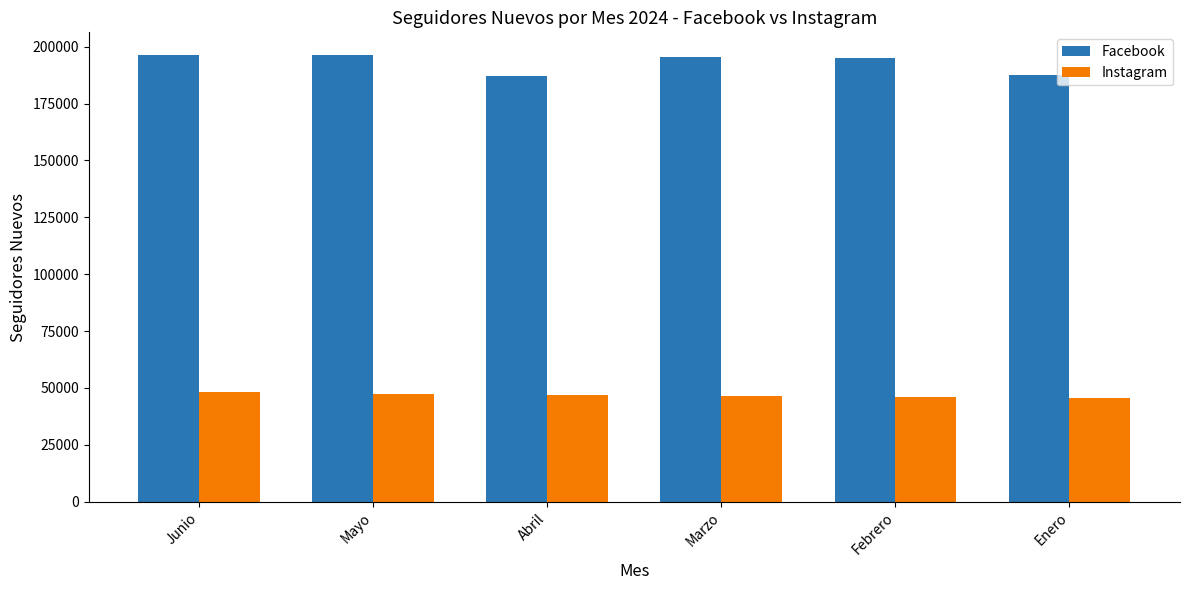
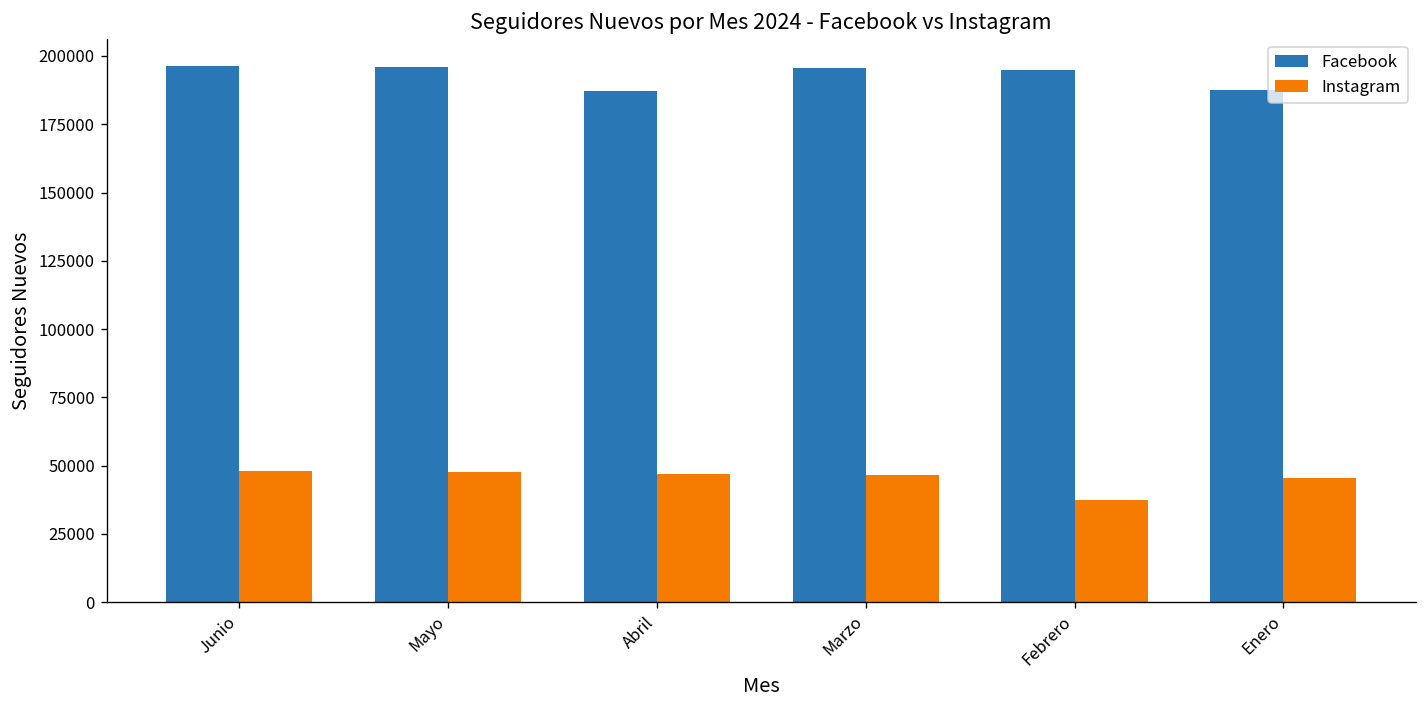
  {
    "Facebook": {
      "Junio": 196000,
      "Mayo": 196000,
      "Abril": 187000,
      "Marzo": 196000,
      "Febrero": 195000,
      "Enero": 188000
    },
    "Instagram": {
      "Junio": 48000,
      "Mayo": 48000,
      "Abril": 47000,
      "Marzo": 47000,
-     "Febrero": 46000,
+     "Febrero": 37000,
      "Enero": 46000
    }
  }
